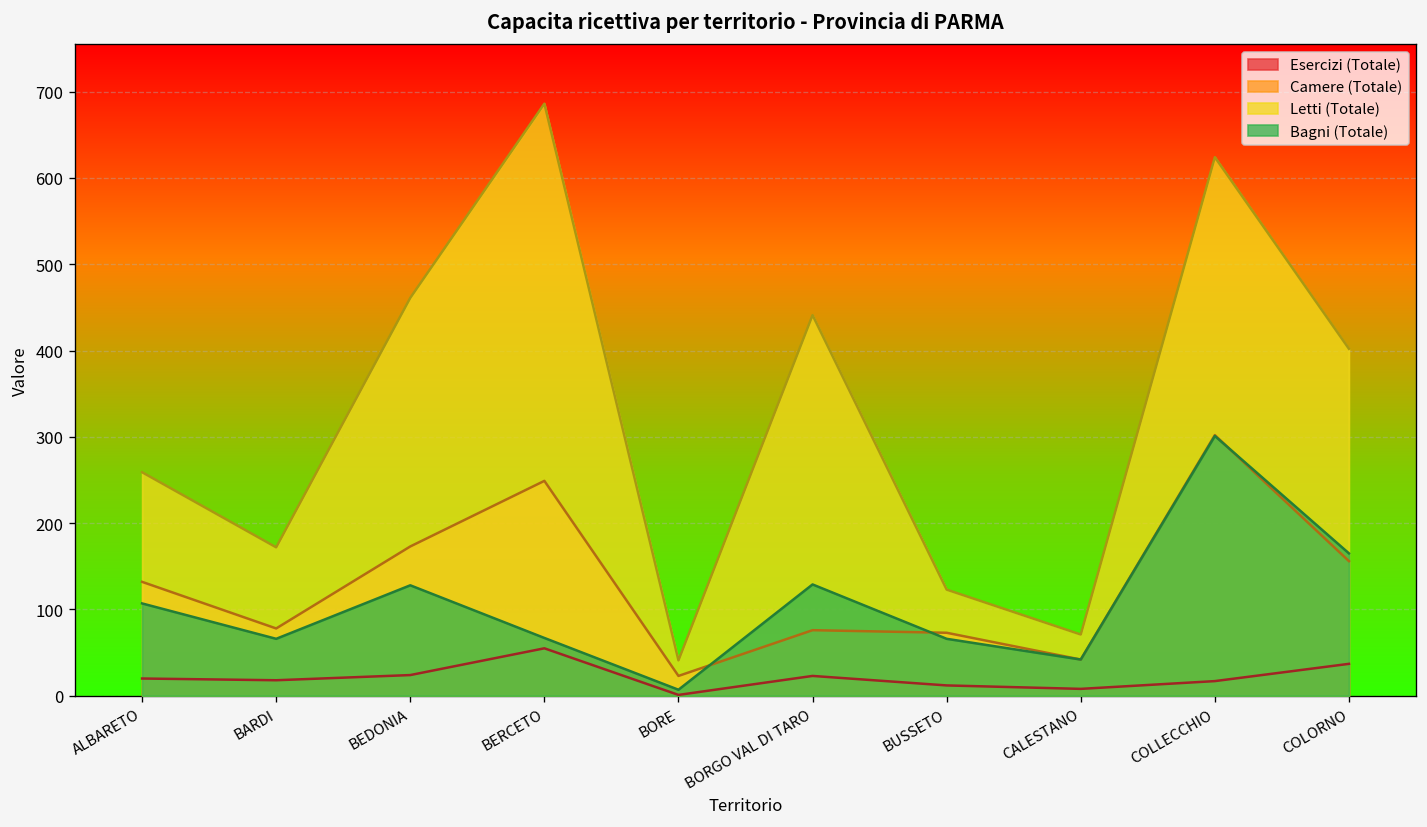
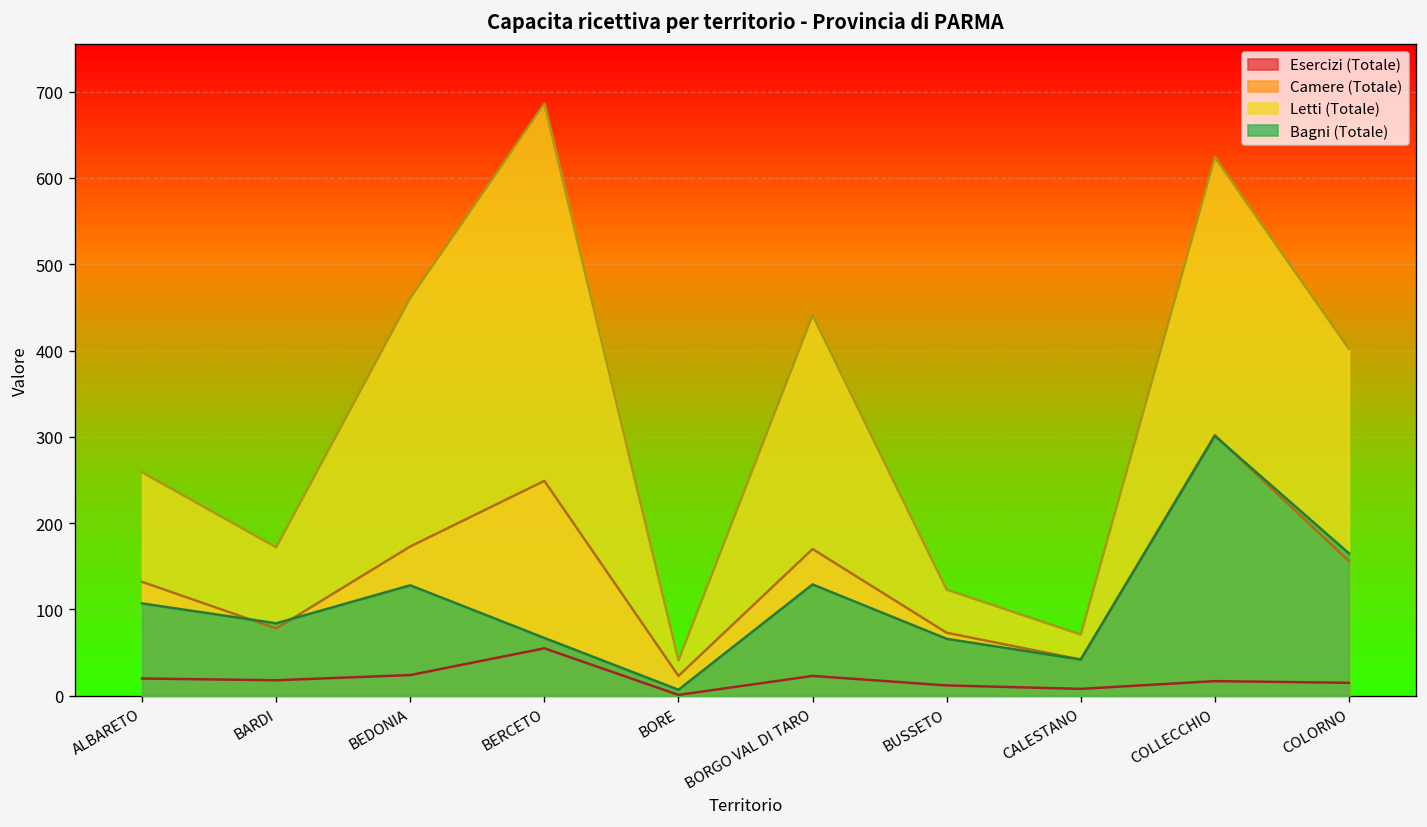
  {
    "Esercizi (Totale)": {
      "ALBARETO": 20,
      "BARDI": 20,
      "BEDONIA": 20,
      "BERCETO": 60,
      "BORE": 0,
      "BORGO VAL DI TARO": 20,
      "BUSSETO": 10,
      "CALESTANO": 10,
      "COLLECCHIO": 20,
-     "COLORNO": 40
+     "COLORNO": 20
    },
    "Camere (Totale)": {
      "ALBARETO": 130,
      "BARDI": 80,
      "BEDONIA": 170,
      "BERCETO": 250,
      "BORE": 20,
-     "BORGO VAL DI TARO": 80,
+     "BORGO VAL DI TARO": 170,
      "BUSSETO": 70,
      "COLORNO": 160
    },
    "Letti (Totale)": {
      "ALBARETO": 260,
      "BARDI": 170,
      "BEDONIA": 460,
      "BERCETO": 690,
      "BORE": 40,
      "BORGO VAL DI TARO": 440,
      "BUSSETO": 120,
      "CALESTANO": 70,
      "COLLECCHIO": 620,
      "COLORNO": 400
    },
    "Bagni (Totale)": {
      "ALBARETO": 110,
-     "BARDI": 70,
+     "BARDI": 80,
      "BEDONIA": 130,
      "BERCETO": 70,
      "BORE": 10,
      "BORGO VAL DI TARO": 130,
      "BUSSETO": 70,
      "COLORNO": 170
    }
  }
